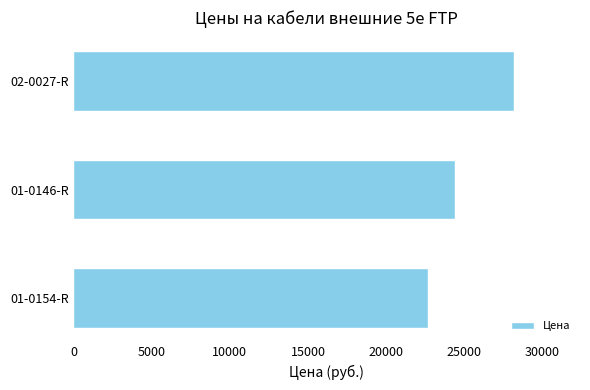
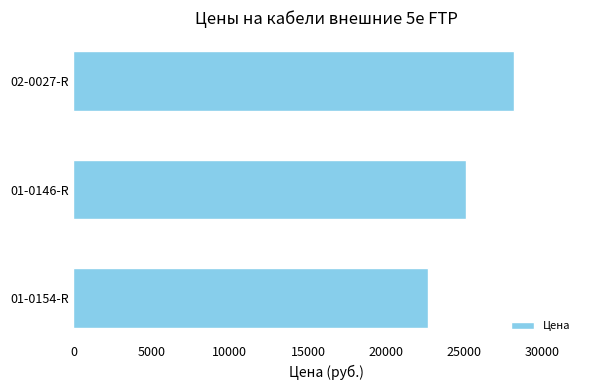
  {
    "02-0027-R": 28200,
-   "01-0146-R": 24400,
+   "01-0146-R": 25100,
    "01-0154-R": 22700
  }
